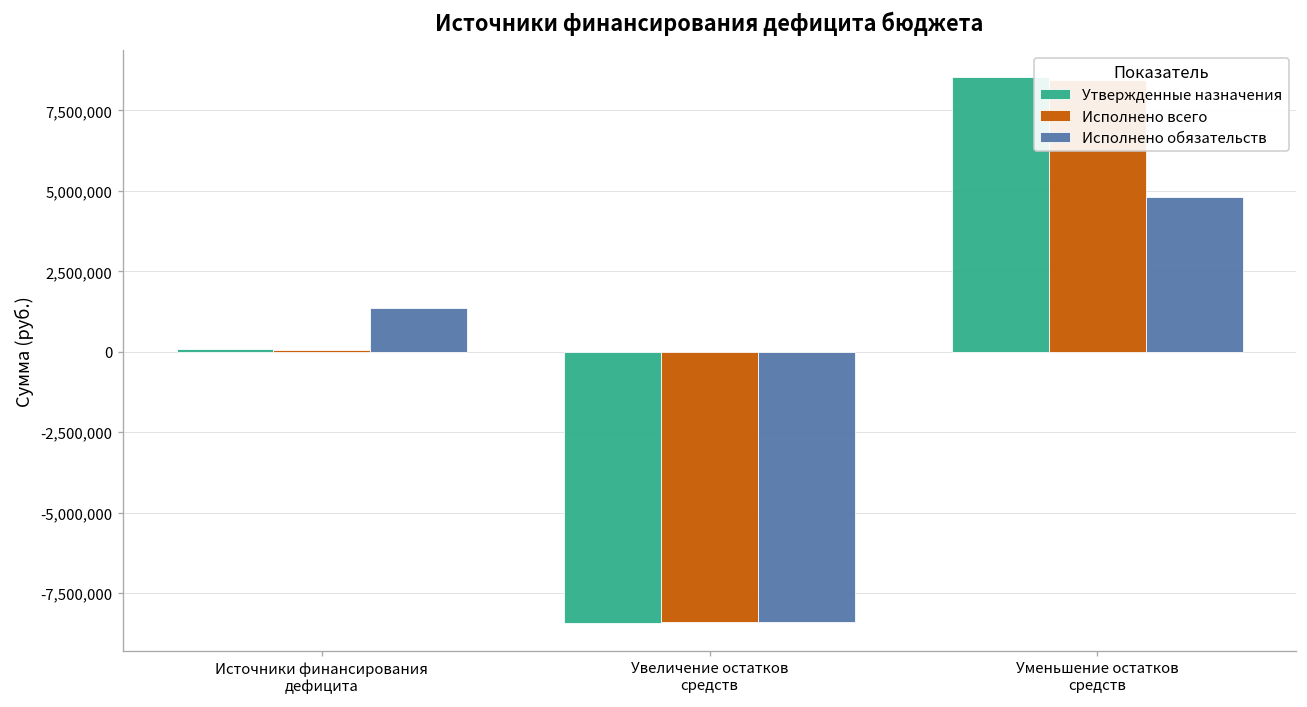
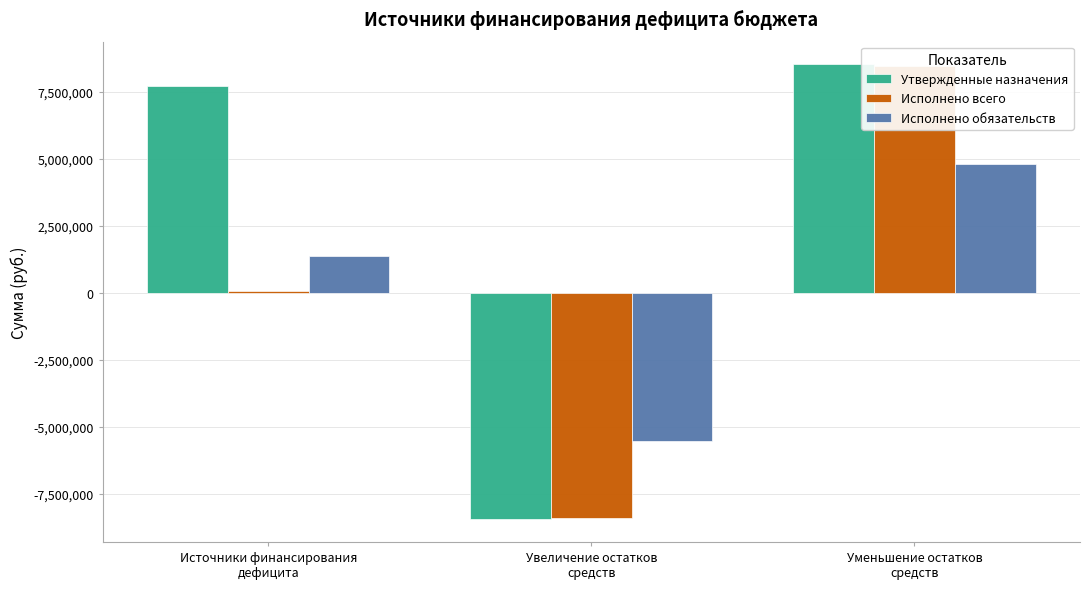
  {
    "Утвержденные назначения": {
-     "Источники финансирования дефицита": "100,000",
+     "Источники финансирования дефицита": "7,700,000",
      "Увеличение остатков средств": "-8,400,000",
      "Уменьшение остатков средств": "8,500,000"
    },
    "Исполнено всего": {
      "Увеличение остатков средств": "-8,400,000"
    },
    "Исполнено обязательств": {
      "Источники финансирования дефицита": "1,400,000",
-     "Увеличение остатков средств": "-8,400,000",
+     "Увеличение остатков средств": "-5,500,000",
      "Уменьшение остатков средств": "4,800,000"
    }
  }
